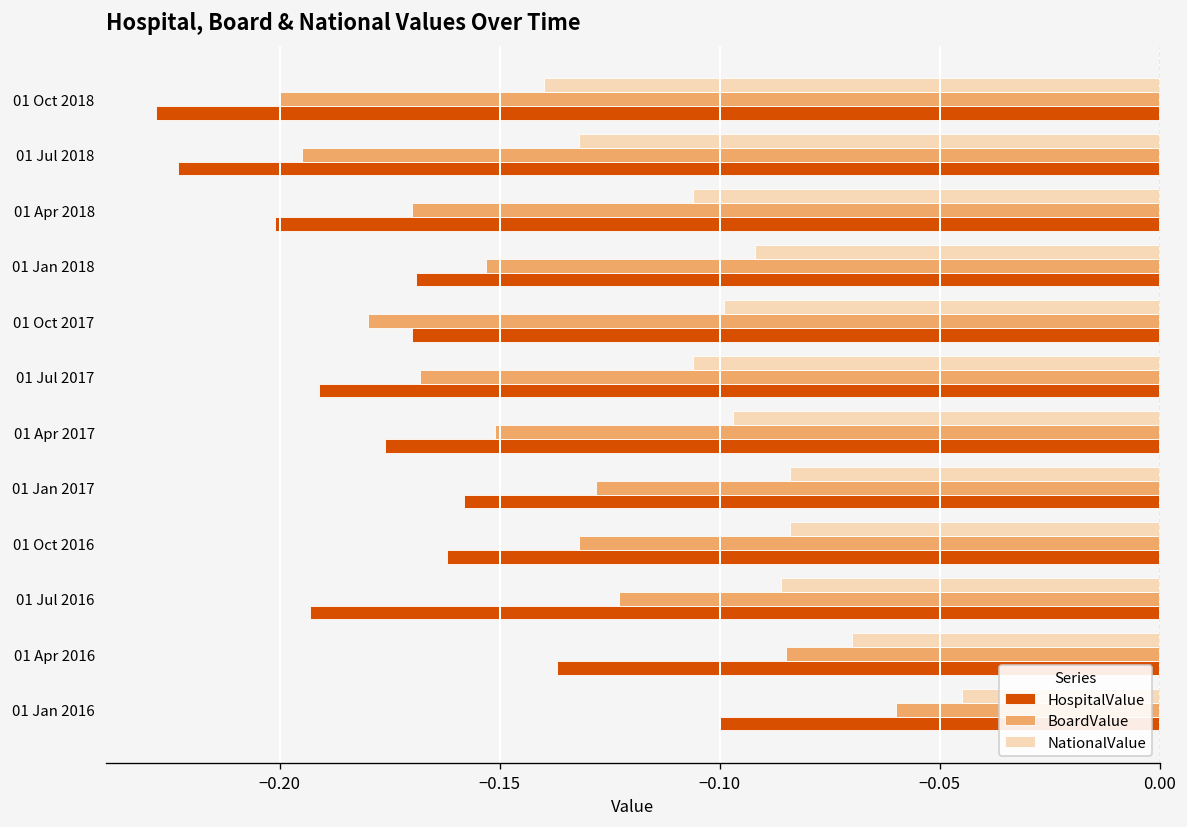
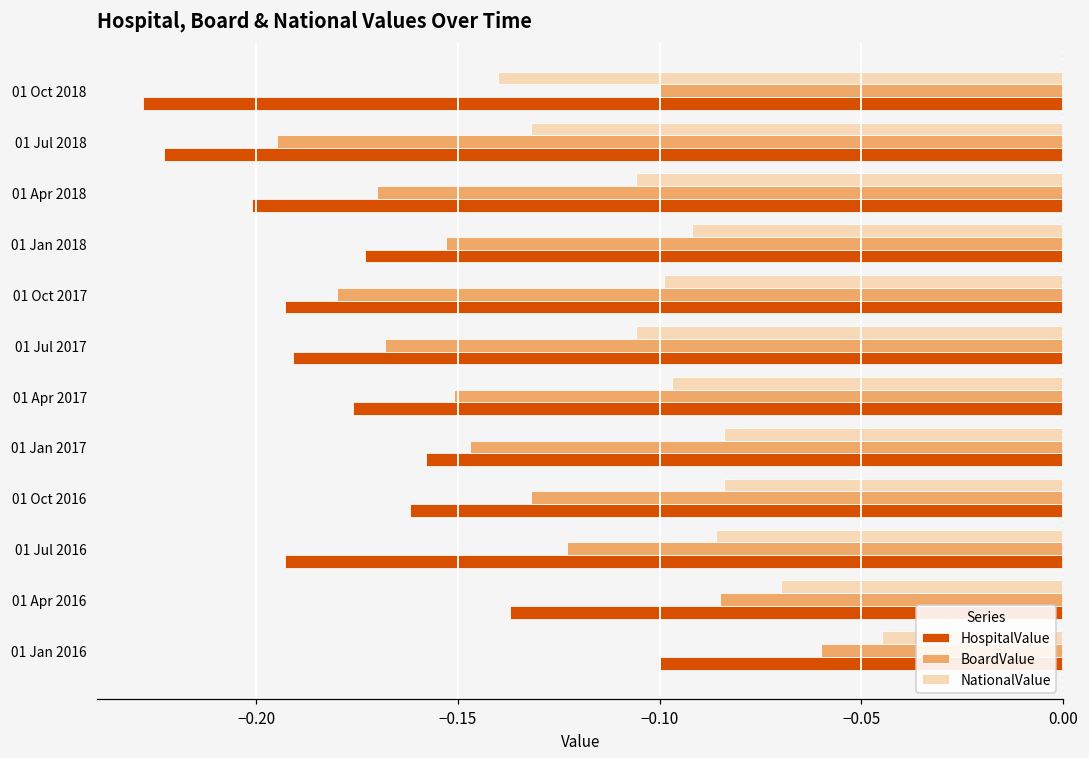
  {
    "HospitalValue": {
      "01 Oct 2018": -0.228,
      "01 Jul 2018": -0.223,
      "01 Apr 2018": -0.201,
-     "01 Jan 2018": -0.169,
-     "01 Oct 2017": -0.170,
+     "01 Jan 2018": -0.173,
+     "01 Oct 2017": -0.193,
      "01 Jul 2017": -0.191,
      "01 Apr 2017": -0.176,
      "01 Jan 2017": -0.158,
      "01 Oct 2016": -0.162,
      "01 Jul 2016": -0.193,
      "01 Apr 2016": -0.137,
      "01 Jan 2016": -0.100
    },
    "BoardValue": {
-     "01 Oct 2018": -0.2,
+     "01 Oct 2018": -0.1,
      "01 Jul 2018": -0.195,
      "01 Apr 2018": -0.170,
      "01 Jan 2018": -0.153,
      "01 Oct 2017": -0.180,
      "01 Jul 2017": -0.168,
      "01 Apr 2017": -0.151,
-     "01 Jan 2017": -0.128,
+     "01 Jan 2017": -0.147,
      "01 Oct 2016": -0.132,
      "01 Jul 2016": -0.123,
      "01 Apr 2016": -0.085,
      "01 Jan 2016": -0.060
    },
    "NationalValue": {
      "01 Oct 2018": -0.140,
      "01 Jul 2018": -0.132,
      "01 Apr 2018": -0.106,
      "01 Jan 2018": -0.092,
      "01 Oct 2017": -0.099,
      "01 Jul 2017": -0.106,
      "01 Apr 2017": -0.097,
      "01 Jan 2017": -0.084,
      "01 Oct 2016": -0.084,
      "01 Jul 2016": -0.086,
      "01 Apr 2016": -0.070,
      "01 Jan 2016": -0.045
    }
  }
